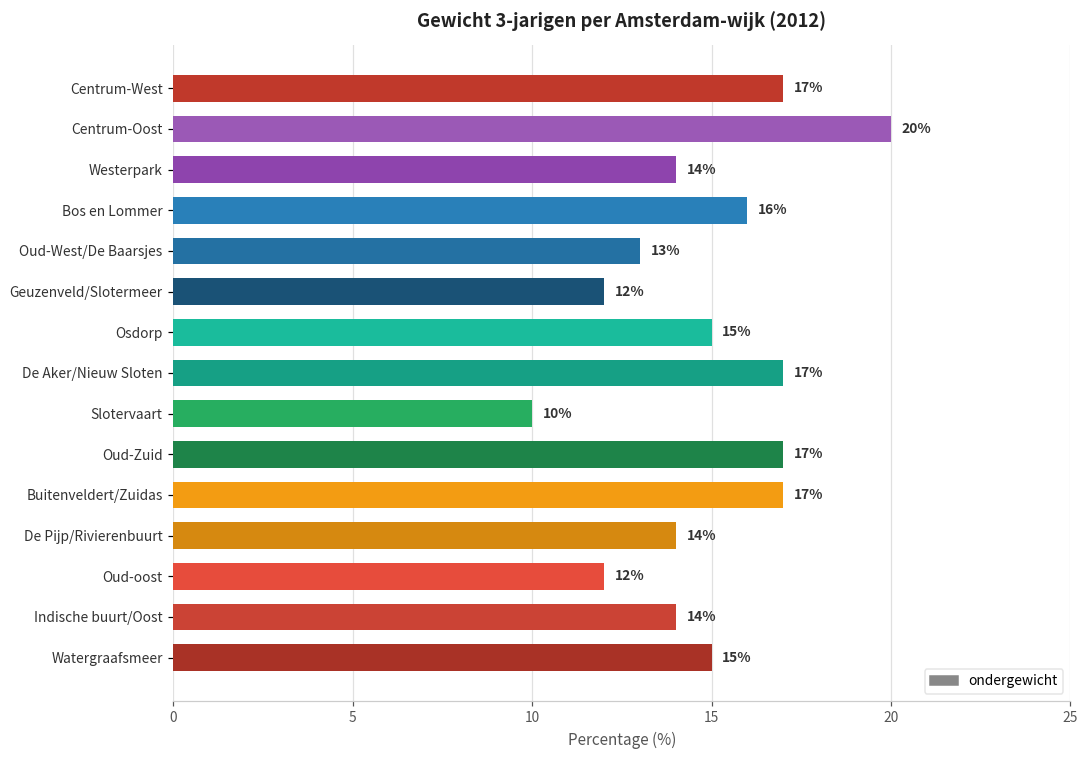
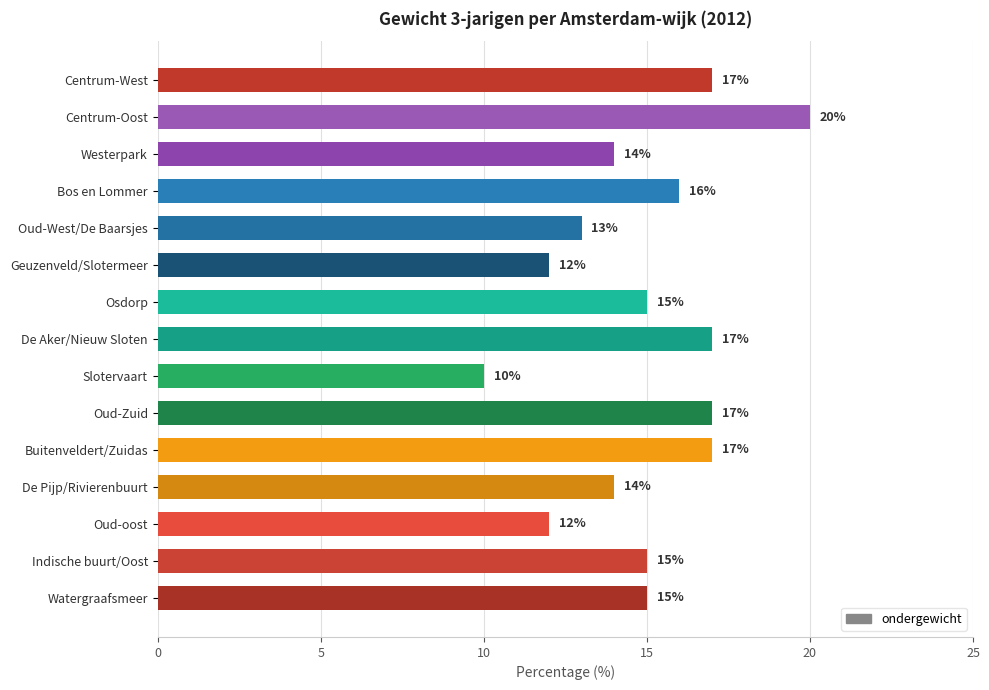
  {
    "Centrum-West": "17%",
    "Centrum-Oost": "20%",
    "Westerpark": "14%",
    "Bos en Lommer": "16%",
    "Oud-West/De Baarsjes": "13%",
    "Geuzenveld/Slotermeer": "12%",
    "Osdorp": "15%",
    "De Aker/Nieuw Sloten": "17%",
    "Slotervaart": "10%",
    "Oud-Zuid": "17%",
    "Buitenveldert/Zuidas": "17%",
    "De Pijp/Rivierenbuurt": "14%",
    "Oud-oost": "12%",
-   "Indische buurt/Oost": "14%",
+   "Indische buurt/Oost": "15%",
    "Watergraafsmeer": "15%"
  }
